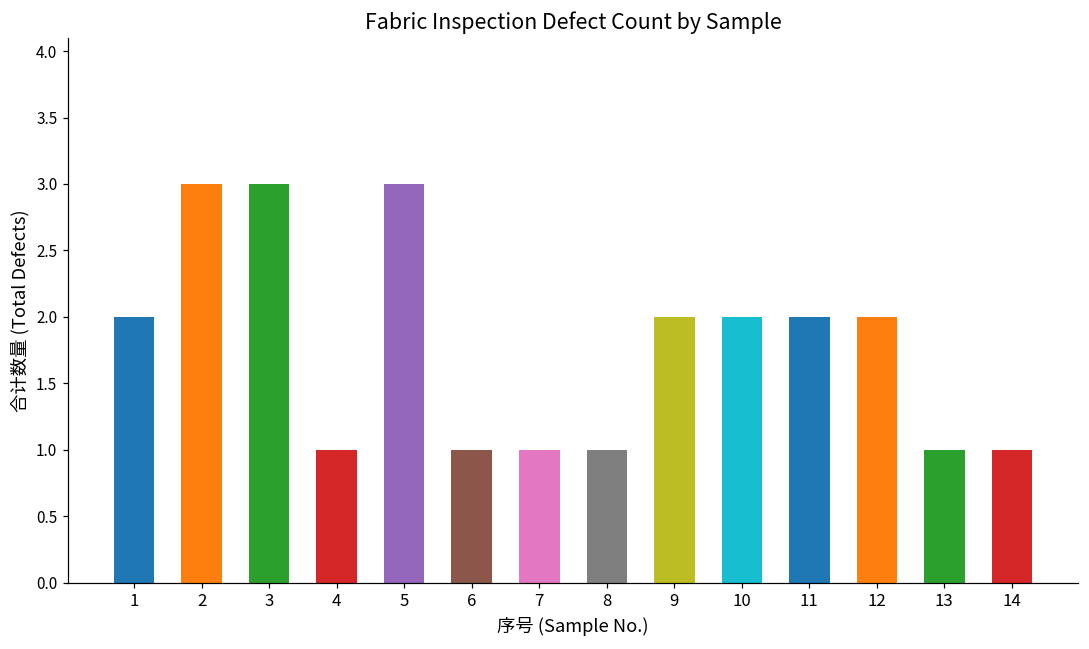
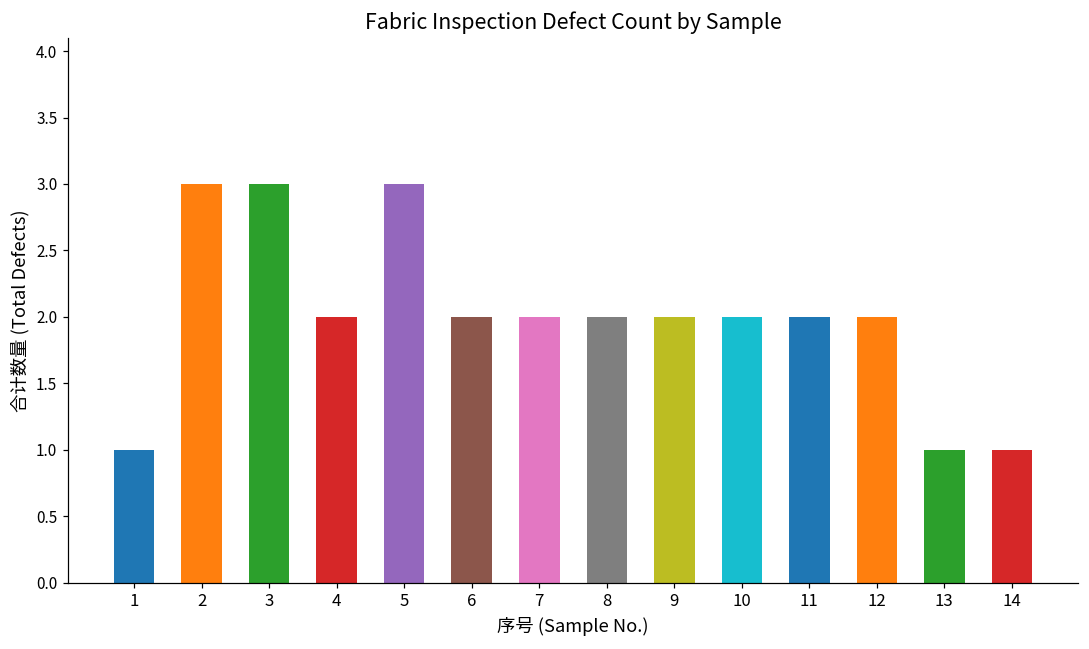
  {
-   "1": 2,
+   "1": 1,
    "2": 3,
    "3": 3,
-   "4": 1,
+   "4": 2,
    "5": 3,
-   "6": 1,
-   "7": 1,
-   "8": 1,
+   "6": 2,
+   "7": 2,
+   "8": 2,
    "9": 2,
    "10": 2,
    "11": 2,
    "12": 2,
    "13": 1,
    "14": 1
  }
